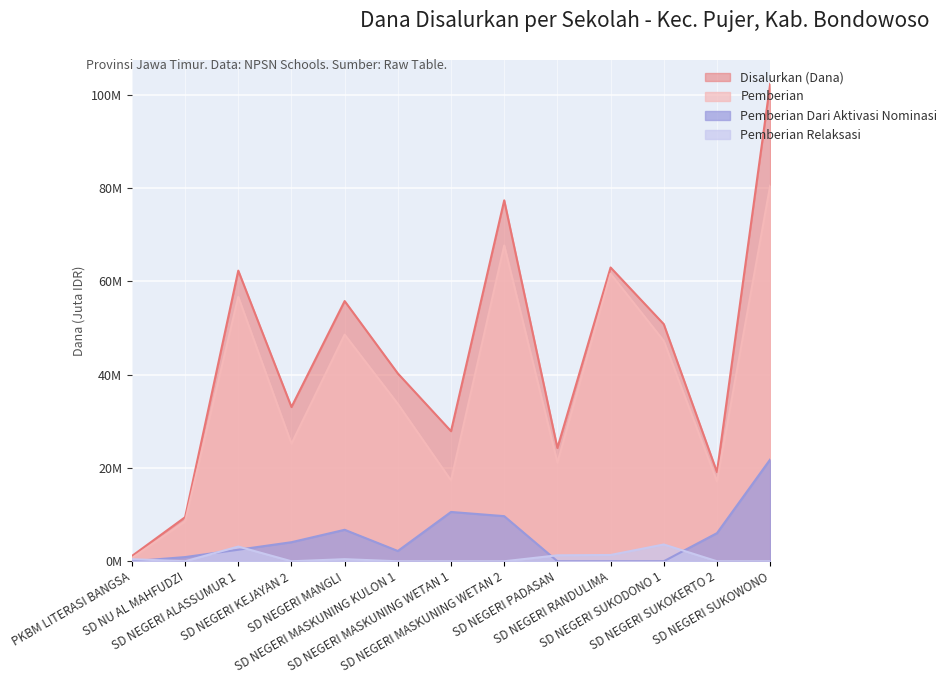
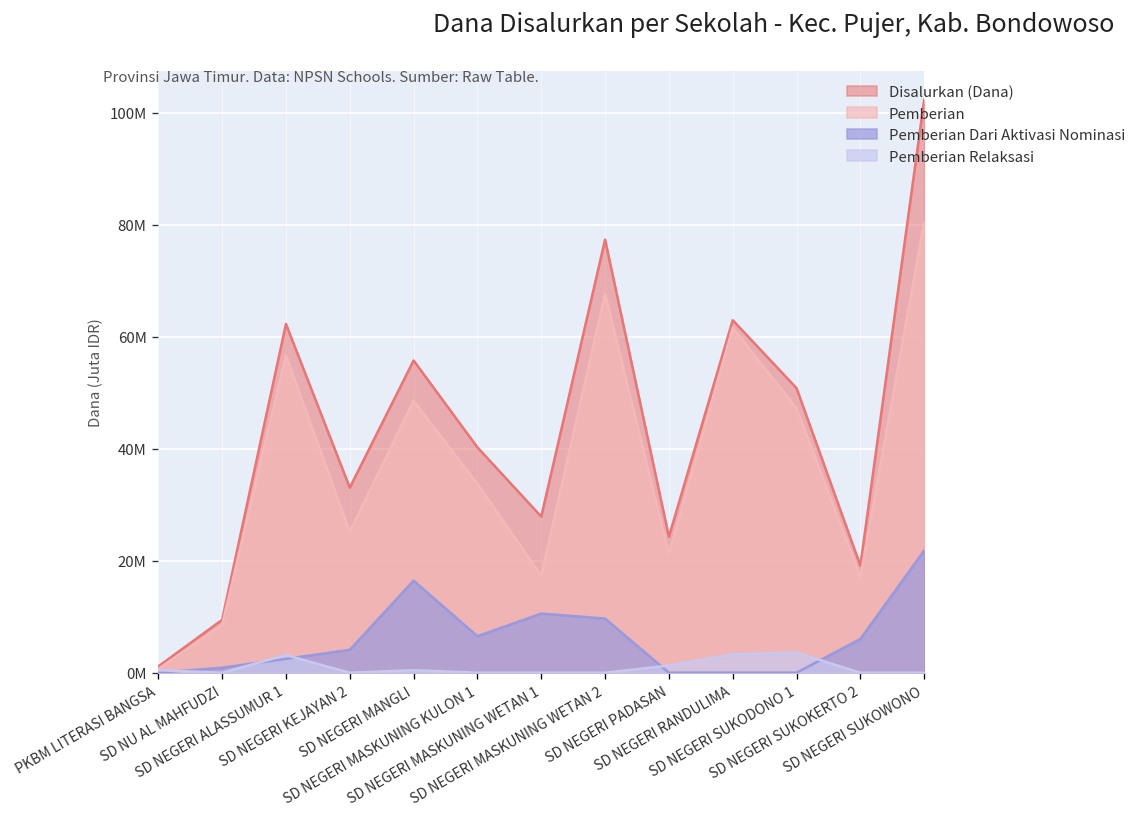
  {
    "Pemberian Dari Aktivasi Nominasi": {
      "SD NU AL MAHFUDZI": 1000000,
      "SD NEGERI ALASSUMUR 1": 2000000,
      "SD NEGERI KEJAYAN 2": 4000000,
-     "SD NEGERI MANGLI": 7000000,
-     "SD NEGERI MASKUNING KULON 1": 2000000,
+     "SD NEGERI MANGLI": 16000000,
+     "SD NEGERI MASKUNING KULON 1": 7000000,
      "SD NEGERI MASKUNING WETAN 1": 11000000,
      "SD NEGERI MASKUNING WETAN 2": 10000000,
      "SD NEGERI PADASAN": 0,
      "SD NEGERI RANDULIMA": 0,
      "SD NEGERI SUKODONO 1": 0,
      "SD NEGERI SUKOKERTO 2": 6000000,
      "SD NEGERI SUKOWONO": 22000000
    },
    "Pemberian Relaksasi": {
      "SD NU AL MAHFUDZI": 0,
      "SD NEGERI ALASSUMUR 1": 3000000,
      "SD NEGERI KEJAYAN 2": 0,
      "SD NEGERI MANGLI": 0,
      "SD NEGERI MASKUNING KULON 1": 0,
      "SD NEGERI MASKUNING WETAN 1": 0,
      "SD NEGERI MASKUNING WETAN 2": 0,
      "SD NEGERI PADASAN": 1000000,
-     "SD NEGERI RANDULIMA": 1000000,
+     "SD NEGERI RANDULIMA": 3000000,
      "SD NEGERI SUKODONO 1": 4000000,
      "SD NEGERI SUKOKERTO 2": 0,
      "SD NEGERI SUKOWONO": 0
    }
  }
